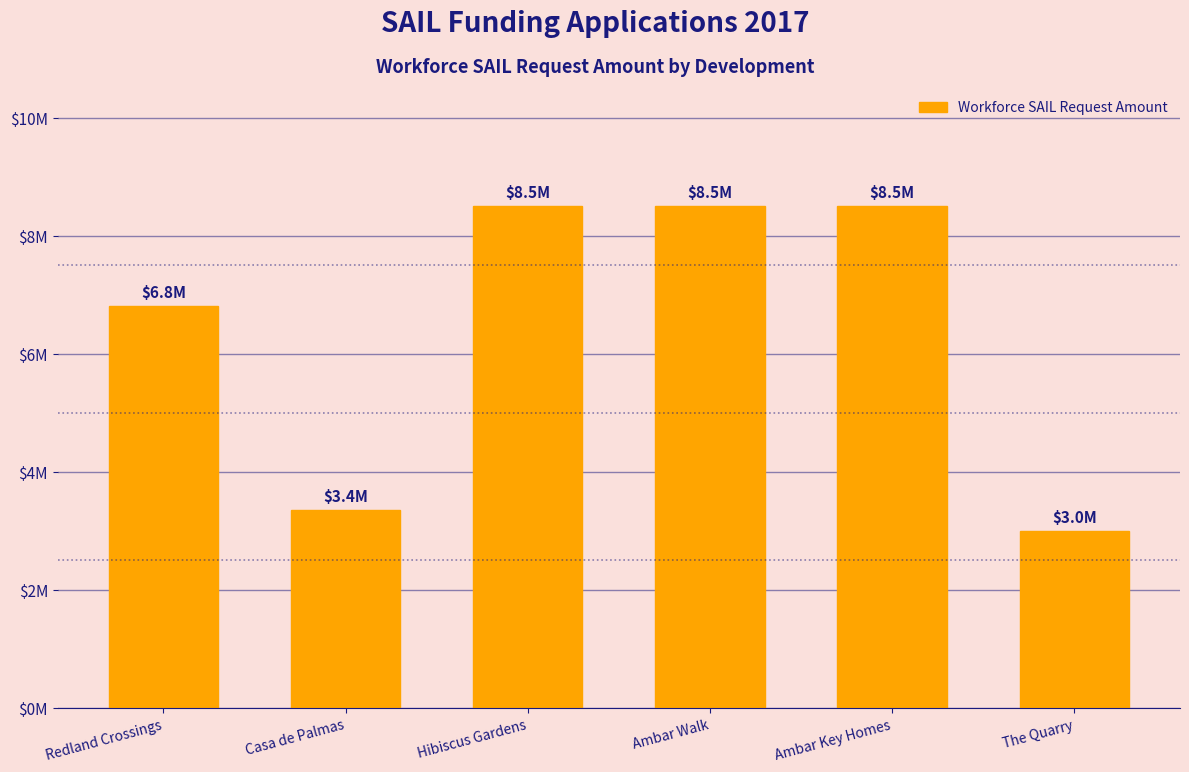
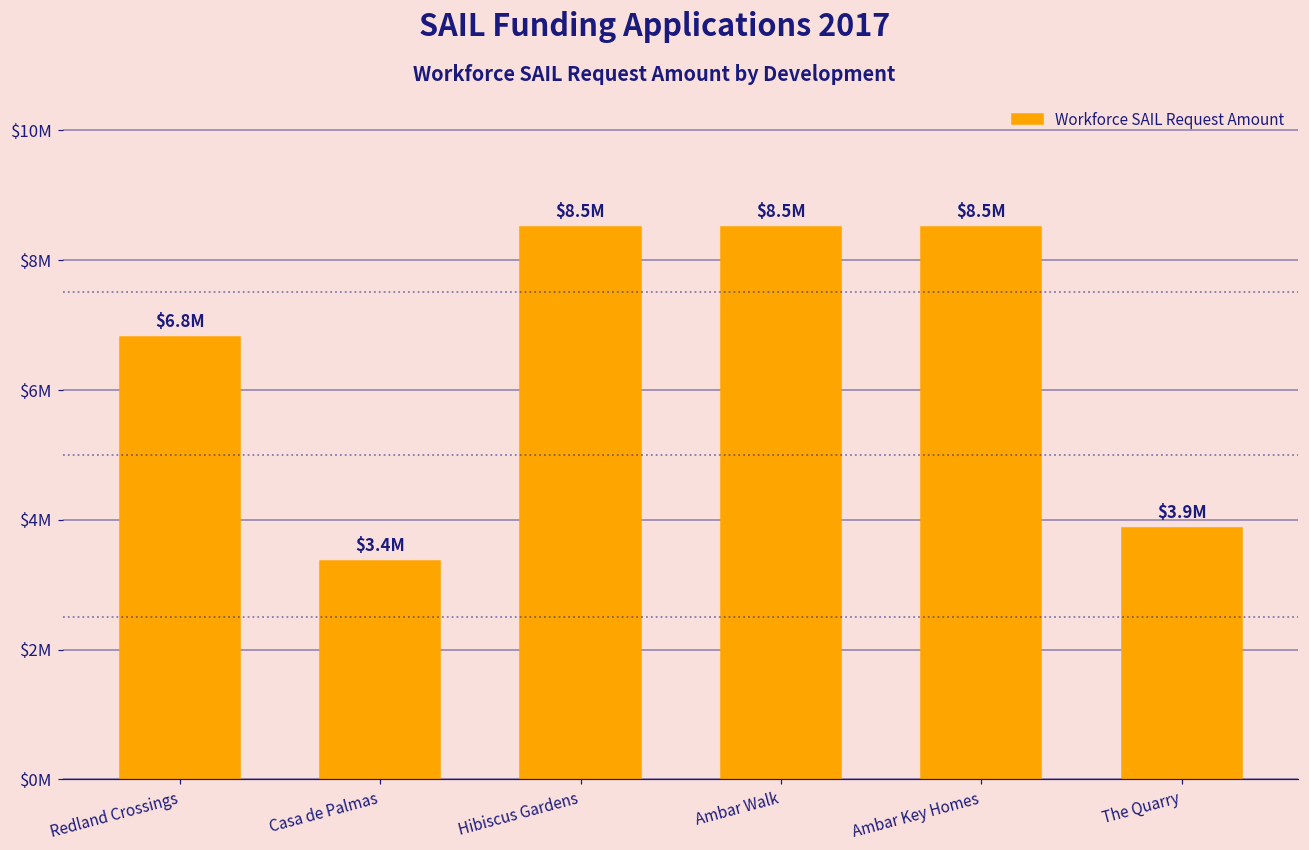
  {
    "Redland Crossings": "$6.8M",
    "Casa de Palmas": "$3.4M",
    "Hibiscus Gardens": "$8.5M",
    "Ambar Walk": "$8.5M",
    "Ambar Key Homes": "$8.5M",
-   "The Quarry": "$3.0M"
+   "The Quarry": "$3.9M"
  }
